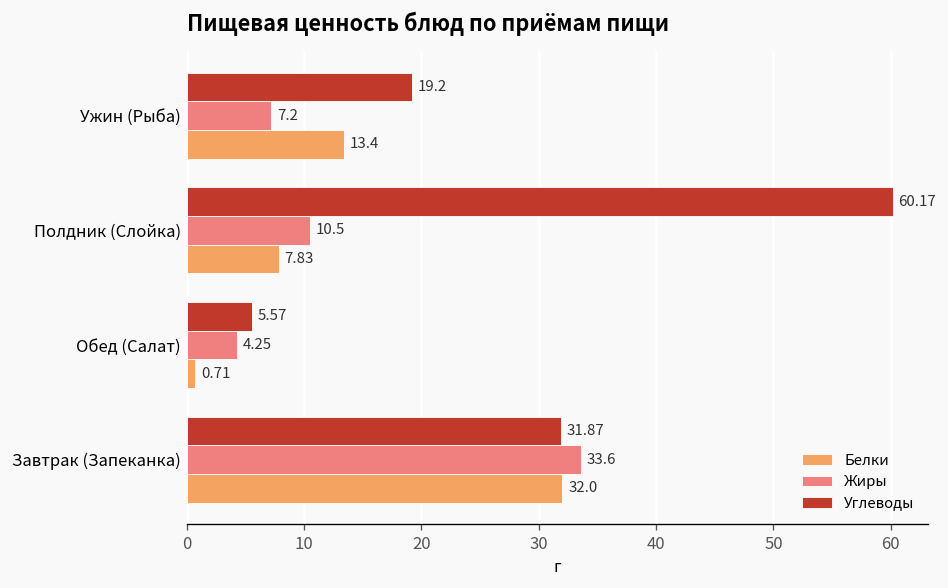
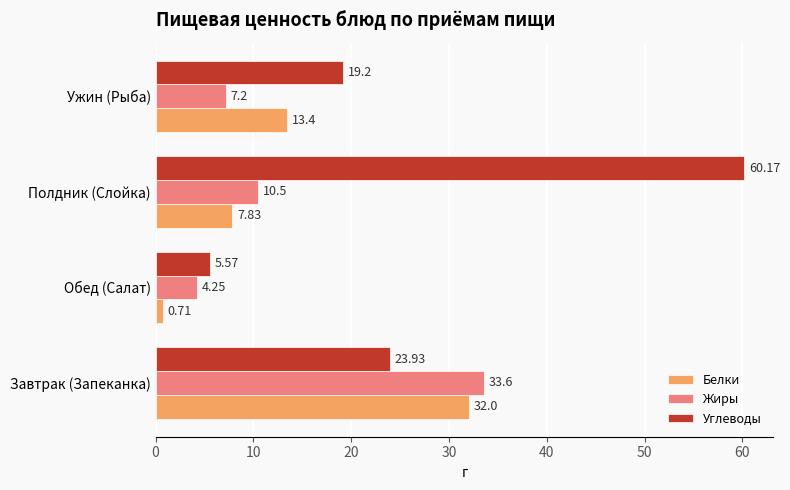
  {
    "Углеводы": {
      "Ужин (Рыба)": 19.2,
      "Полдник (Слойка)": 60.17,
      "Обед (Салат)": 5.57,
-     "Завтрак (Запеканка)": 31.87
+     "Завтрак (Запеканка)": 23.93
    }
  }
